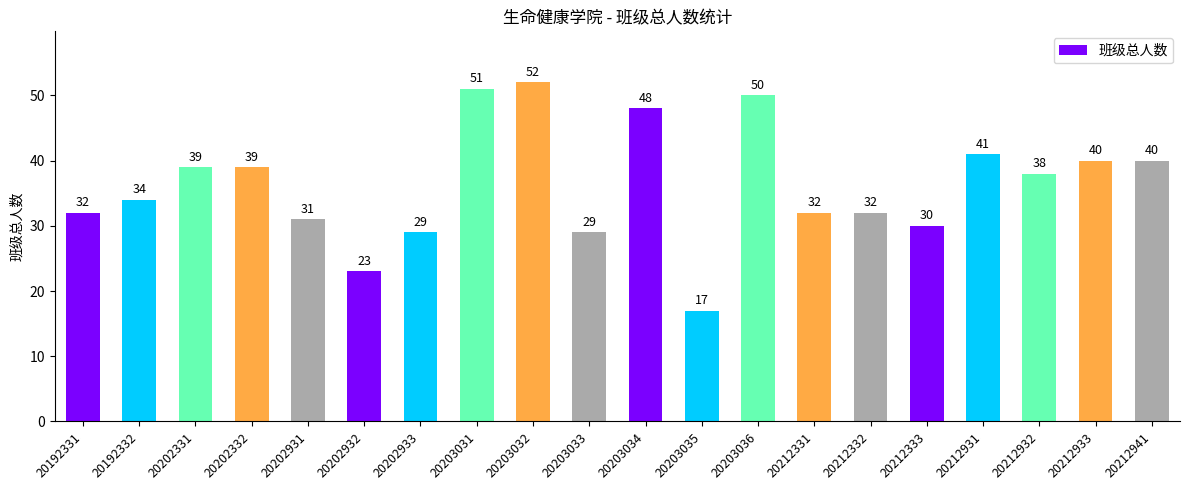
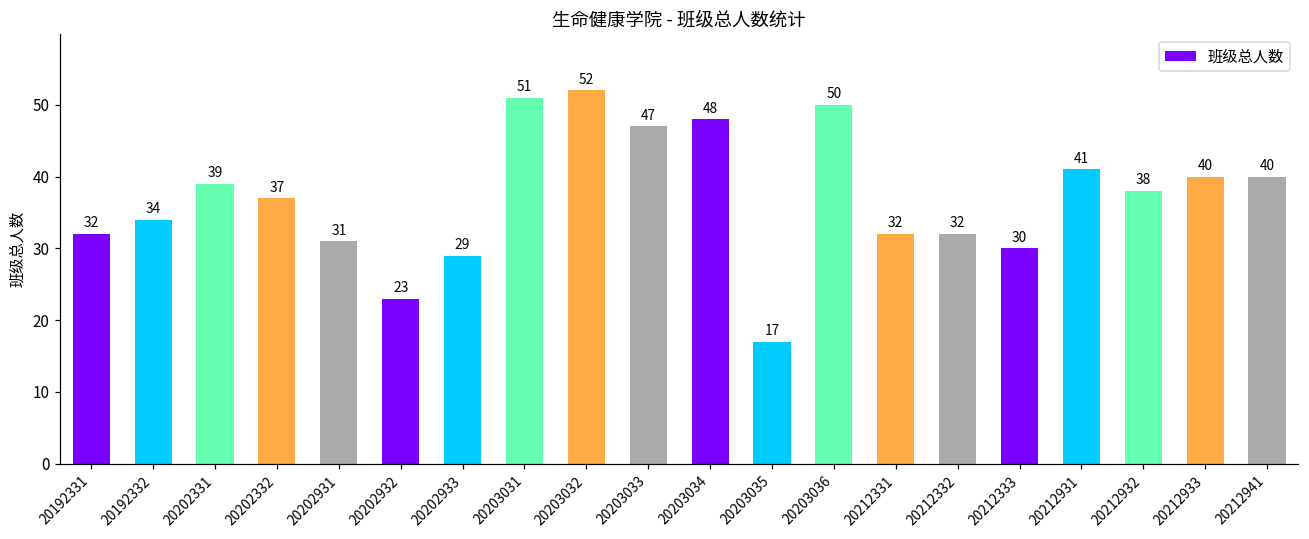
  {
    "20192331": 32,
    "20192332": 34,
    "20202331": 39,
-   "20202332": 39,
+   "20202332": 37,
    "20202931": 31,
    "20202932": 23,
    "20202933": 29,
    "20203031": 51,
    "20203032": 52,
-   "20203033": 29,
+   "20203033": 47,
    "20203034": 48,
    "20203035": 17,
    "20203036": 50,
    "20212331": 32,
    "20212332": 32,
    "20212333": 30,
    "20212931": 41,
    "20212932": 38,
    "20212933": 40,
    "20212941": 40
  }
